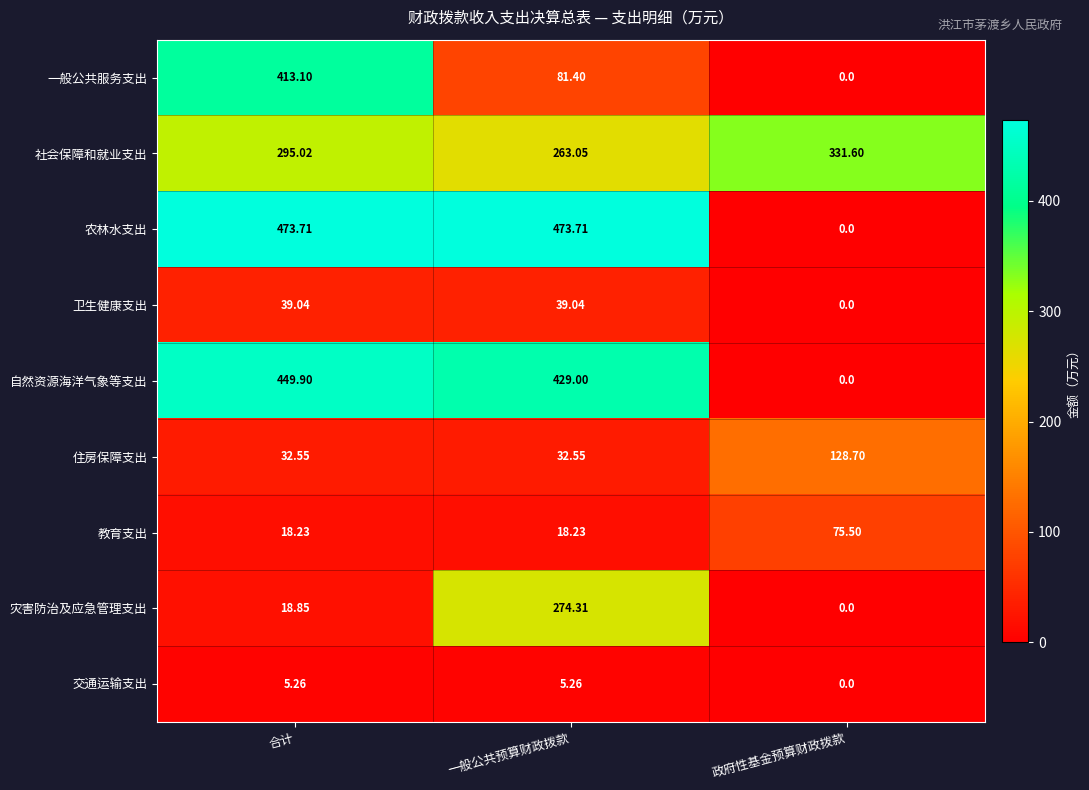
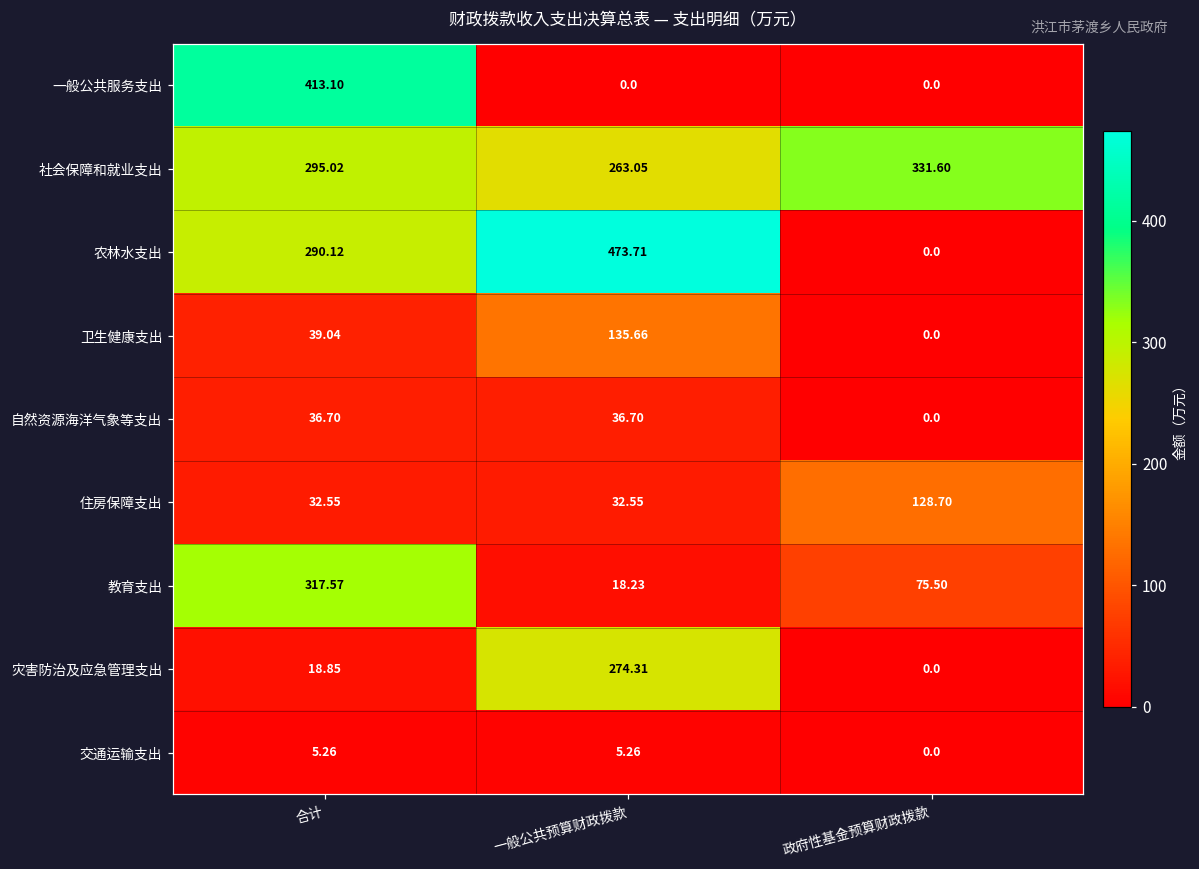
  {
    "一般公共服务支出": {
      "合计": 413.10,
-     "一般公共预算财政拨款": 81.40,
+     "一般公共预算财政拨款": 0.0,
      "政府性基金预算财政拨款": 0.0
    },
    "社会保障和就业支出": {
      "合计": 295.02,
      "一般公共预算财政拨款": 263.05,
      "政府性基金预算财政拨款": 331.60
    },
    "农林水支出": {
-     "合计": 473.71,
+     "合计": 290.12,
      "一般公共预算财政拨款": 473.71,
      "政府性基金预算财政拨款": 0.0
    },
    "卫生健康支出": {
      "合计": 39.04,
-     "一般公共预算财政拨款": 39.04,
+     "一般公共预算财政拨款": 135.66,
      "政府性基金预算财政拨款": 0.0
    },
    "自然资源海洋气象等支出": {
-     "合计": 449.90,
-     "一般公共预算财政拨款": 429.00,
+     "合计": 36.70,
+     "一般公共预算财政拨款": 36.70,
      "政府性基金预算财政拨款": 0.0
    },
    "住房保障支出": {
      "合计": 32.55,
      "一般公共预算财政拨款": 32.55,
      "政府性基金预算财政拨款": 128.70
    },
    "教育支出": {
-     "合计": 18.23,
+     "合计": 317.57,
      "一般公共预算财政拨款": 18.23,
      "政府性基金预算财政拨款": 75.50
    },
    "灾害防治及应急管理支出": {
      "合计": 18.85,
      "一般公共预算财政拨款": 274.31,
      "政府性基金预算财政拨款": 0.0
    },
    "交通运输支出": {
      "合计": 5.26,
      "一般公共预算财政拨款": 5.26,
      "政府性基金预算财政拨款": 0.0
    }
  }
